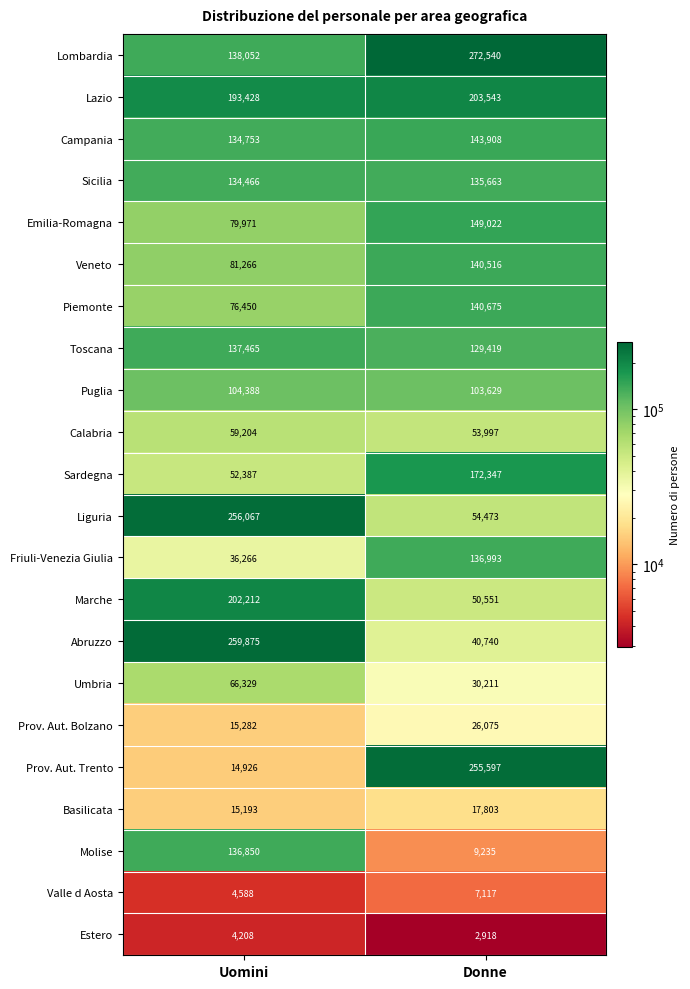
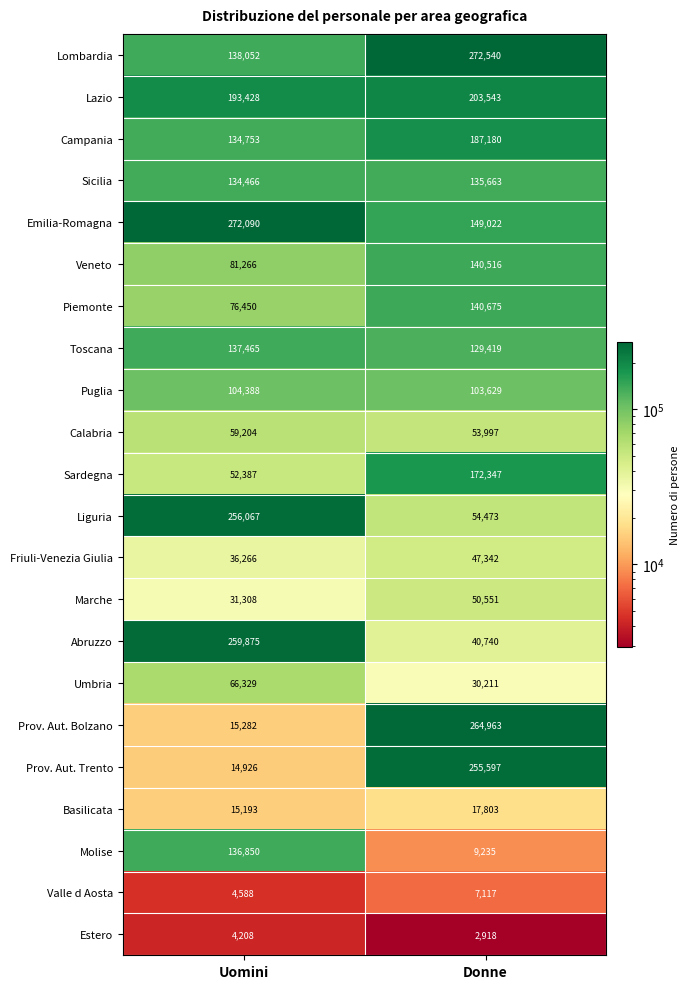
  {
    "Lombardia": {
      "Uomini": "138,052",
      "Donne": "272,540"
    },
    "Lazio": {
      "Uomini": "193,428",
      "Donne": "203,543"
    },
    "Campania": {
      "Uomini": "134,753",
-     "Donne": "143,908"
+     "Donne": "187,180"
    },
    "Sicilia": {
      "Uomini": "134,466",
      "Donne": "135,663"
    },
    "Emilia-Romagna": {
-     "Uomini": "79,971",
+     "Uomini": "272,090",
      "Donne": "149,022"
    },
    "Veneto": {
      "Uomini": "81,266",
      "Donne": "140,516"
    },
    "Piemonte": {
      "Uomini": "76,450",
      "Donne": "140,675"
    },
    "Toscana": {
      "Uomini": "137,465",
      "Donne": "129,419"
    },
    "Puglia": {
      "Uomini": "104,388",
      "Donne": "103,629"
    },
    "Calabria": {
      "Uomini": "59,204",
      "Donne": "53,997"
    },
    "Sardegna": {
      "Uomini": "52,387",
      "Donne": "172,347"
    },
    "Liguria": {
      "Uomini": "256,067",
      "Donne": "54,473"
    },
    "Friuli-Venezia Giulia": {
      "Uomini": "36,266",
-     "Donne": "136,993"
+     "Donne": "47,342"
    },
    "Marche": {
-     "Uomini": "202,212",
+     "Uomini": "31,308",
      "Donne": "50,551"
    },
    "Abruzzo": {
      "Uomini": "259,875",
      "Donne": "40,740"
    },
    "Umbria": {
      "Uomini": "66,329",
      "Donne": "30,211"
    },
    "Prov. Aut. Bolzano": {
      "Uomini": "15,282",
-     "Donne": "26,075"
+     "Donne": "264,963"
    },
    "Prov. Aut. Trento": {
      "Uomini": "14,926",
      "Donne": "255,597"
    },
    "Basilicata": {
      "Uomini": "15,193",
      "Donne": "17,803"
    },
    "Molise": {
      "Uomini": "136,850",
      "Donne": "9,235"
    },
    "Valle d Aosta": {
      "Uomini": "4,588",
      "Donne": "7,117"
    },
    "Estero": {
      "Uomini": "4,208",
      "Donne": "2,918"
    }
  }
